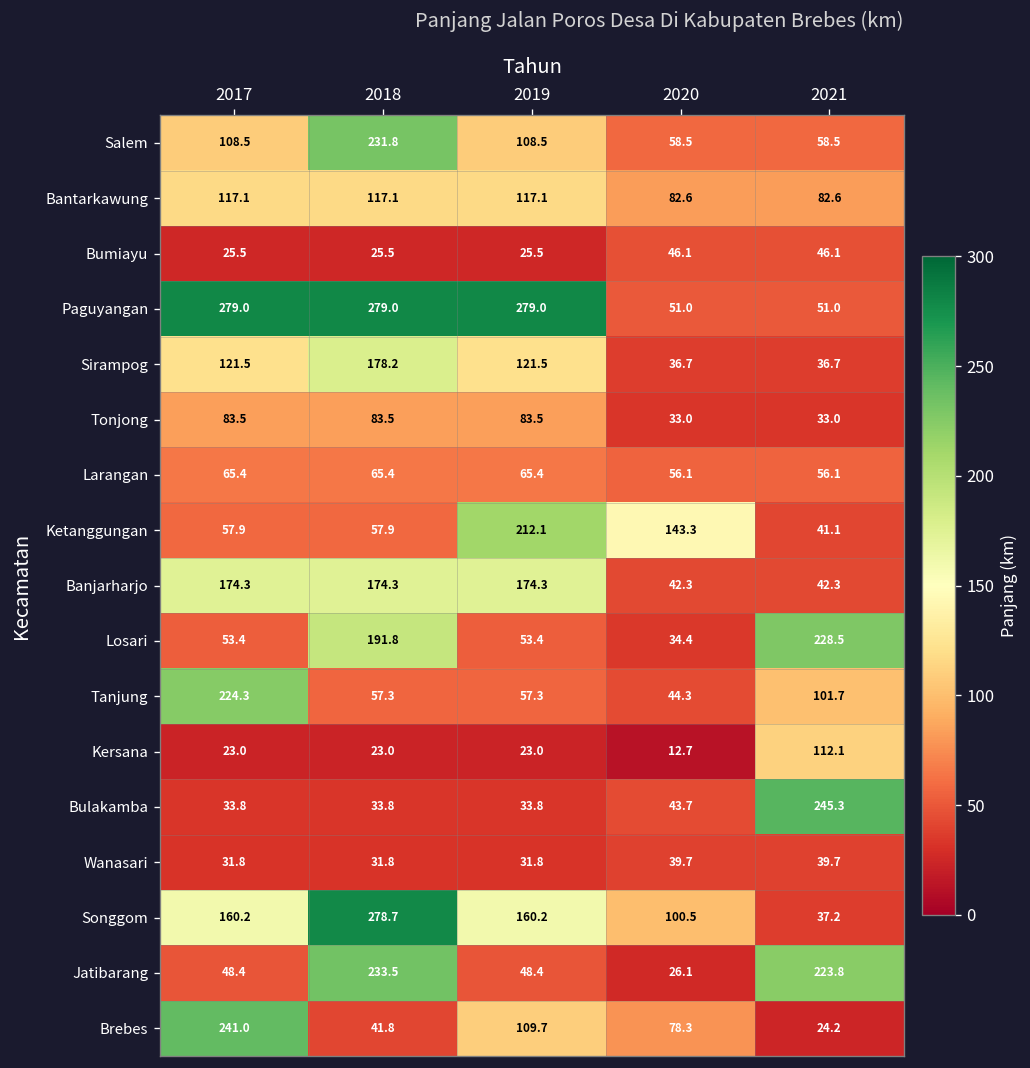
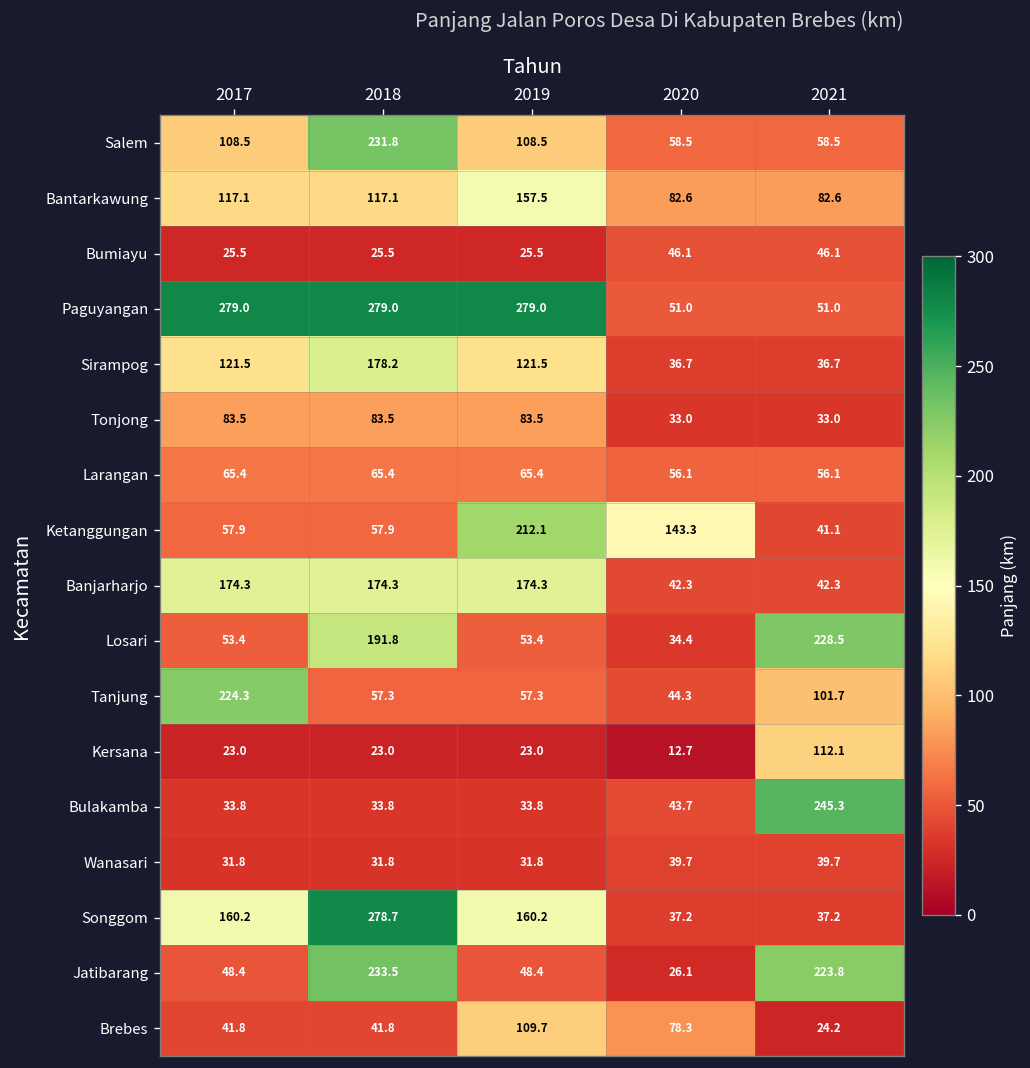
  {
    "Salem": {
      "2017": 108.5,
      "2018": 231.8,
      "2019": 108.5,
      "2020": 58.5,
      "2021": 58.5
    },
    "Bantarkawung": {
      "2017": 117.1,
      "2018": 117.1,
-     "2019": 117.1,
+     "2019": 157.5,
      "2020": 82.6,
      "2021": 82.6
    },
    "Bumiayu": {
      "2017": 25.5,
      "2018": 25.5,
      "2019": 25.5,
      "2020": 46.1,
      "2021": 46.1
    },
    "Paguyangan": {
      "2017": 279.0,
      "2018": 279.0,
      "2019": 279.0,
      "2020": 51.0,
      "2021": 51.0
    },
    "Sirampog": {
      "2017": 121.5,
      "2018": 178.2,
      "2019": 121.5,
      "2020": 36.7,
      "2021": 36.7
    },
    "Tonjong": {
      "2017": 83.5,
      "2018": 83.5,
      "2019": 83.5,
      "2020": 33.0,
      "2021": 33.0
    },
    "Larangan": {
      "2017": 65.4,
      "2018": 65.4,
      "2019": 65.4,
      "2020": 56.1,
      "2021": 56.1
    },
    "Ketanggungan": {
      "2017": 57.9,
      "2018": 57.9,
      "2019": 212.1,
      "2020": 143.3,
      "2021": 41.1
    },
    "Banjarharjo": {
      "2017": 174.3,
      "2018": 174.3,
      "2019": 174.3,
      "2020": 42.3,
      "2021": 42.3
    },
    "Losari": {
      "2017": 53.4,
      "2018": 191.8,
      "2019": 53.4,
      "2020": 34.4,
      "2021": 228.5
    },
    "Tanjung": {
      "2017": 224.3,
      "2018": 57.3,
      "2019": 57.3,
      "2020": 44.3,
      "2021": 101.7
    },
    "Kersana": {
      "2017": 23.0,
      "2018": 23.0,
      "2019": 23.0,
      "2020": 12.7,
      "2021": 112.1
    },
    "Bulakamba": {
      "2017": 33.8,
      "2018": 33.8,
      "2019": 33.8,
      "2020": 43.7,
      "2021": 245.3
    },
    "Wanasari": {
      "2017": 31.8,
      "2018": 31.8,
      "2019": 31.8,
      "2020": 39.7,
      "2021": 39.7
    },
    "Songgom": {
      "2017": 160.2,
      "2018": 278.7,
      "2019": 160.2,
-     "2020": 100.5,
+     "2020": 37.2,
      "2021": 37.2
    },
    "Jatibarang": {
      "2017": 48.4,
      "2018": 233.5,
      "2019": 48.4,
      "2020": 26.1,
      "2021": 223.8
    },
    "Brebes": {
-     "2017": 241.0,
+     "2017": 41.8,
      "2018": 41.8,
      "2019": 109.7,
      "2020": 78.3,
      "2021": 24.2
    }
  }
